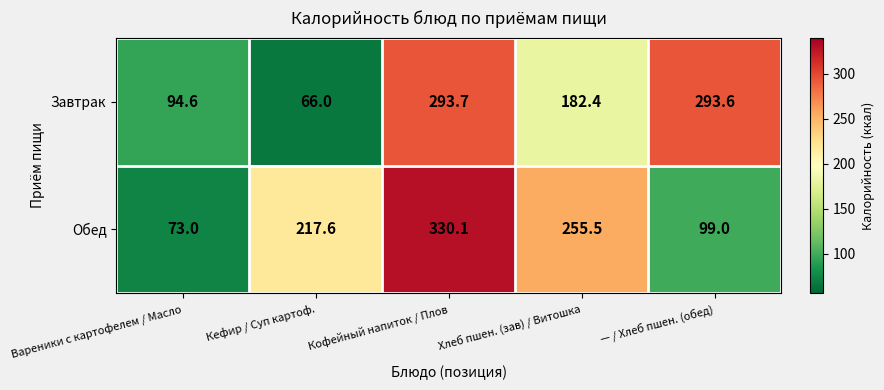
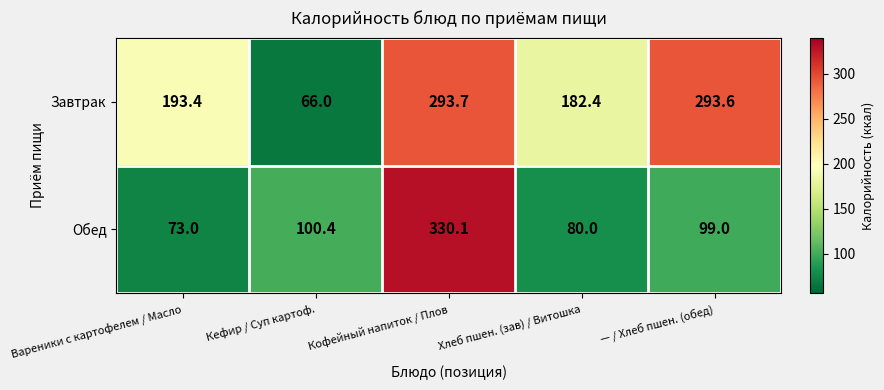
  {
    "Завтрак": {
-     "Вареники с картофелем / Масло": 94.6,
+     "Вареники с картофелем / Масло": 193.4,
      "Кефир / Суп картоф.": 66.0,
      "Кофейный напиток / Плов": 293.7,
      "Хлеб пшен. (зав) / Витошка": 182.4,
      "— / Хлеб пшен. (обед)": 293.6
    },
    "Обед": {
      "Вареники с картофелем / Масло": 73.0,
-     "Кефир / Суп картоф.": 217.6,
+     "Кефир / Суп картоф.": 100.4,
      "Кофейный напиток / Плов": 330.1,
-     "Хлеб пшен. (зав) / Витошка": 255.5,
+     "Хлеб пшен. (зав) / Витошка": 80.0,
      "— / Хлеб пшен. (обед)": 99.0
    }
  }
